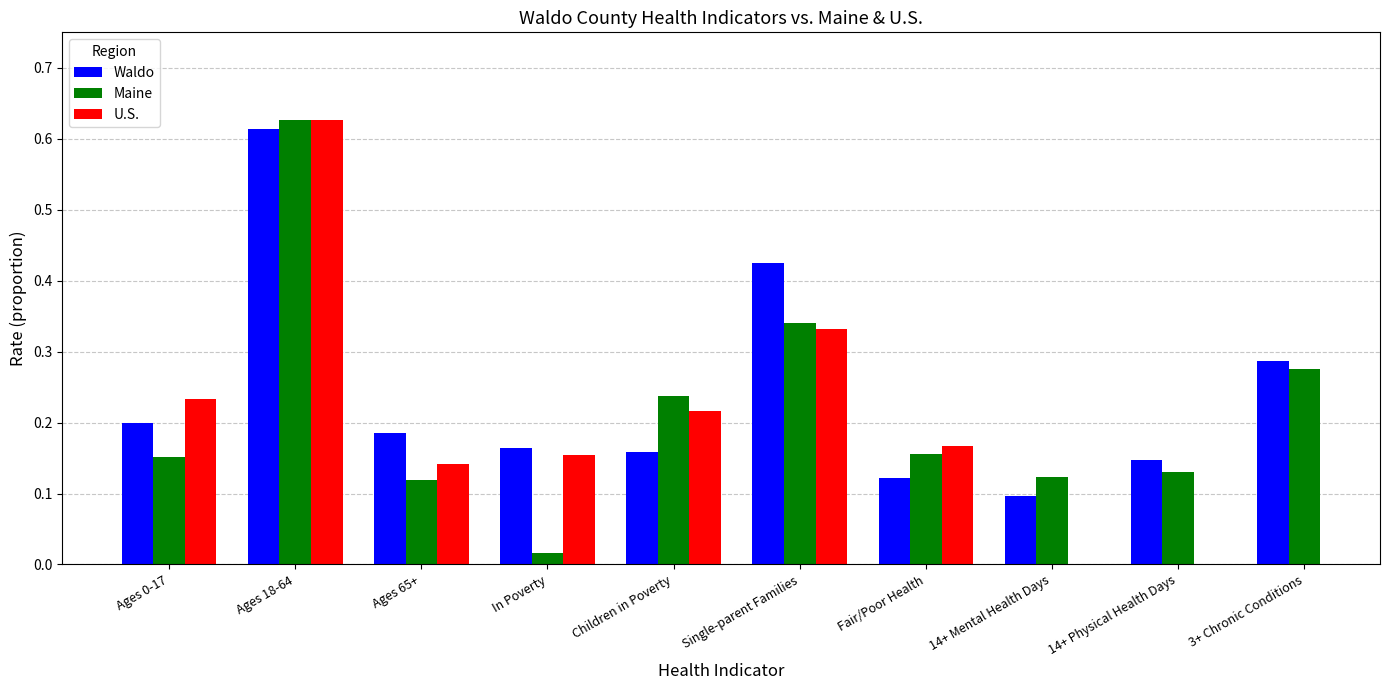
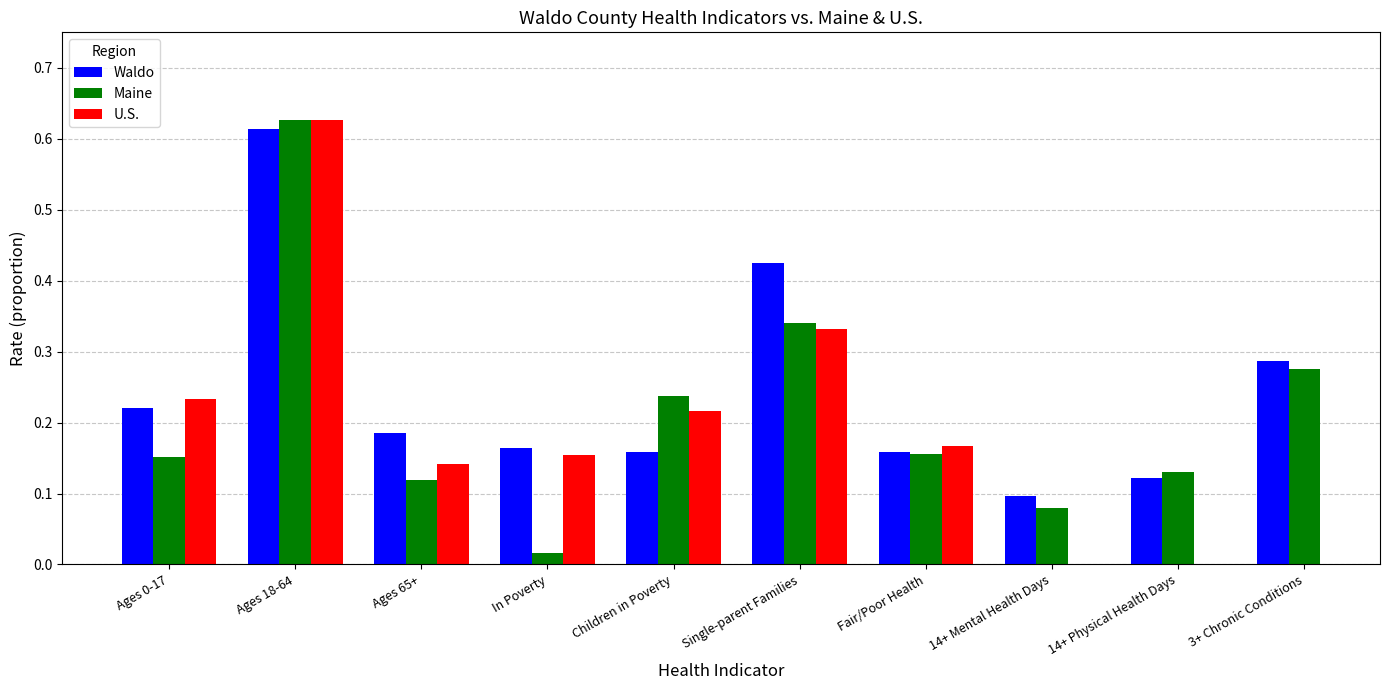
  {
    "Waldo": {
-     "Ages 0-17": 0.20,
+     "Ages 0-17": 0.22,
      "Ages 18-64": 0.61,
      "Ages 65+": 0.19,
      "In Poverty": 0.16,
      "Children in Poverty": 0.16,
      "Single-parent Families": 0.43,
-     "Fair/Poor Health": 0.12,
+     "Fair/Poor Health": 0.16,
      "14+ Mental Health Days": 0.10,
-     "14+ Physical Health Days": 0.15,
+     "14+ Physical Health Days": 0.12,
      "3+ Chronic Conditions": 0.29
    },
    "Maine": {
      "Ages 0-17": 0.15,
      "Ages 18-64": 0.63,
      "Ages 65+": 0.12,
      "In Poverty": 0.02,
      "Children in Poverty": 0.24,
      "Single-parent Families": 0.34,
      "Fair/Poor Health": 0.16,
-     "14+ Mental Health Days": 0.12,
+     "14+ Mental Health Days": 0.08,
      "14+ Physical Health Days": 0.13,
      "3+ Chronic Conditions": 0.28
    }
  }
